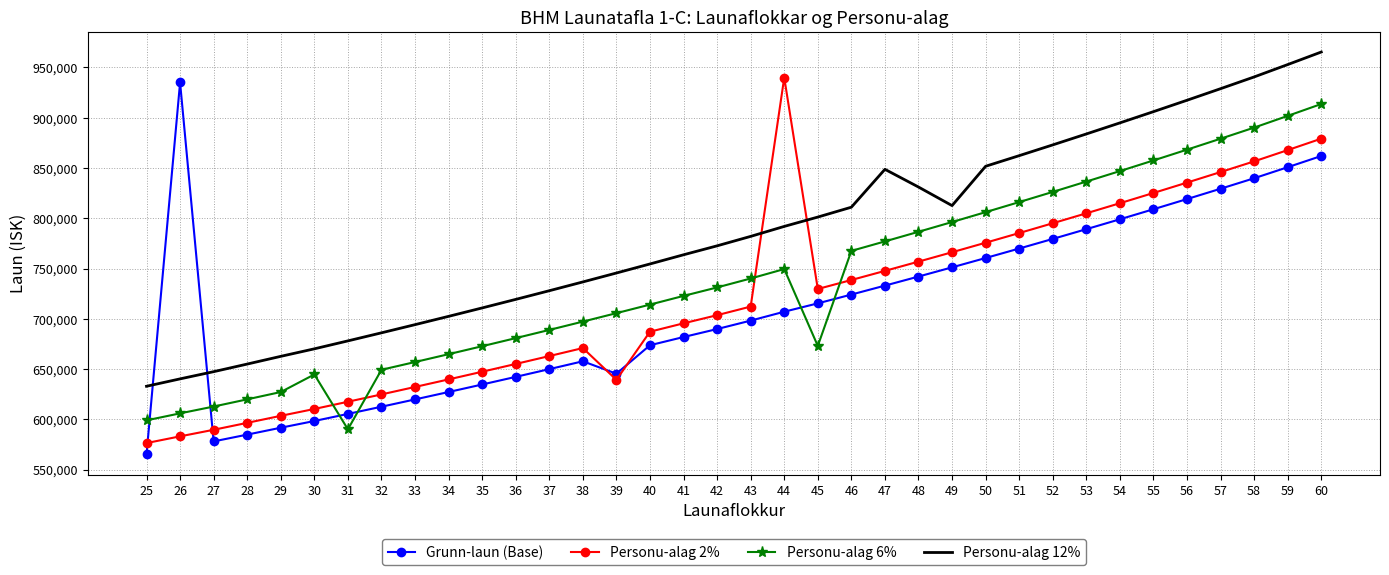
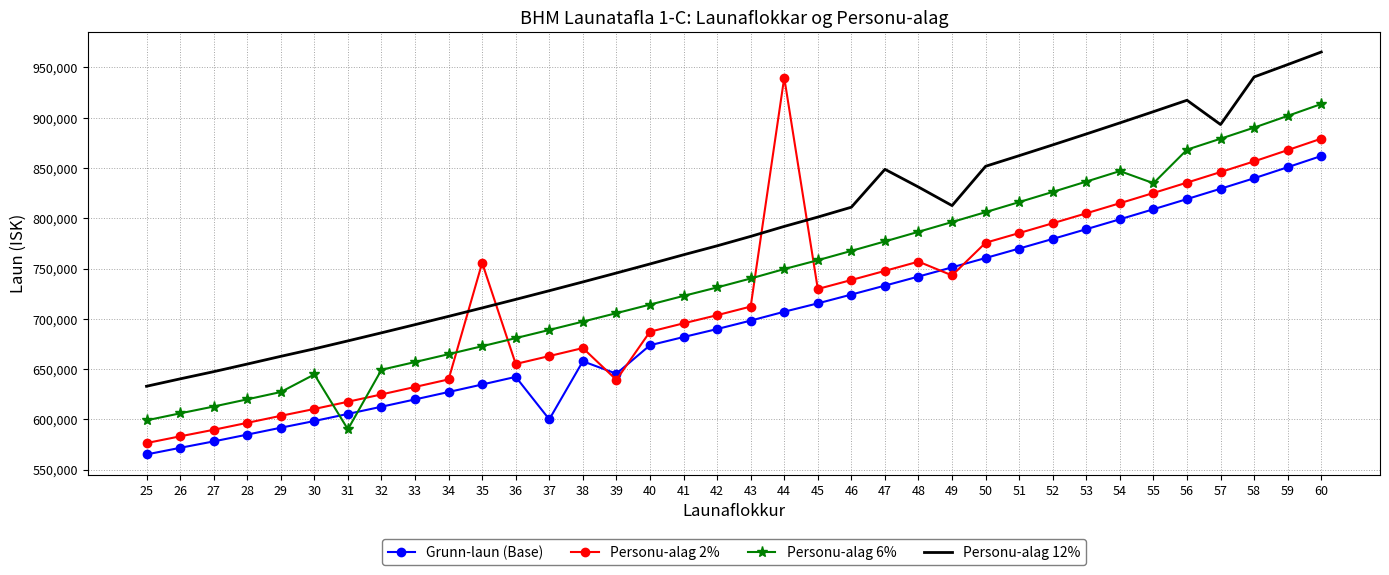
  {
    "Grunn-laun (Base)": {
      "25": "565,000",
-     "26": "935,000",
+     "26": "572,000",
      "27": "578,000",
      "28": "585,000",
      "29": "592,000",
      "30": "598,000",
      "31": "605,000",
      "32": "613,000",
      "33": "620,000",
      "34": "627,000",
      "35": "635,000",
      "36": "642,000",
-     "37": "650,000",
+     "37": "600,000",
      "38": "658,000",
      "39": "645,000",
      "40": "674,000",
      "41": "682,000",
      "42": "690,000",
      "43": "698,000",
      "44": "707,000",
      "45": "715,000",
      "46": "724,000",
      "47": "733,000",
      "48": "742,000",
      "49": "751,000",
      "50": "760,000",
      "51": "770,000",
      "52": "779,000",
      "53": "789,000",
      "54": "799,000",
      "55": "809,000",
      "56": "819,000",
      "57": "829,000",
      "58": "840,000",
      "59": "851,000",
      "60": "862,000"
    },
    "Personu-alag 2%": {
      "25": "576,000",
      "26": "583,000",
      "27": "590,000",
      "28": "596,000",
      "29": "603,000",
      "30": "610,000",
      "31": "617,000",
      "32": "625,000",
      "33": "632,000",
      "34": "640,000",
-     "35": "647,000",
+     "35": "756,000",
      "36": "655,000",
      "37": "663,000",
      "38": "671,000",
      "39": "639,000",
      "40": "687,000",
      "41": "695,000",
      "42": "704,000",
      "43": "712,000",
      "44": "940,000",
      "45": "730,000",
      "46": "739,000",
      "47": "748,000",
      "48": "757,000",
-     "49": "766,000",
+     "49": "743,000",
      "50": "776,000",
      "51": "785,000",
      "52": "795,000",
      "53": "805,000",
      "54": "815,000",
      "55": "825,000",
      "56": "835,000",
      "57": "846,000",
      "58": "857,000",
      "59": "868,000",
      "60": "879,000"
    },
    "Personu-alag 6%": {
      "25": "599,000",
      "26": "606,000",
      "27": "613,000",
      "28": "620,000",
      "29": "627,000",
      "30": "645,000",
      "31": "590,000",
      "32": "649,000",
      "33": "657,000",
      "34": "665,000",
      "35": "673,000",
      "36": "681,000",
      "37": "689,000",
      "38": "697,000",
      "39": "706,000",
      "40": "714,000",
      "41": "723,000",
      "42": "731,000",
      "43": "740,000",
      "44": "749,000",
-     "45": "673,000",
+     "45": "758,000",
      "46": "768,000",
      "47": "777,000",
      "48": "787,000",
      "49": "796,000",
      "50": "806,000",
      "51": "816,000",
      "52": "826,000",
      "53": "836,000",
      "54": "847,000",
-     "55": "857,000",
+     "55": "835,000",
      "56": "868,000",
      "57": "879,000",
      "58": "890,000",
      "59": "902,000",
      "60": "914,000"
    },
    "Personu-alag 12%": {
      "25": "633,000",
      "26": "640,000",
      "27": "647,000",
      "28": "655,000",
      "29": "663,000",
      "30": "670,000",
      "31": "678,000",
      "32": "686,000",
      "33": "694,000",
      "34": "702,000",
      "35": "711,000",
      "36": "719,000",
      "37": "728,000",
      "38": "737,000",
      "39": "746,000",
      "40": "755,000",
      "41": "764,000",
      "42": "773,000",
      "43": "782,000",
      "44": "792,000",
      "45": "801,000",
      "46": "811,000",
      "47": "849,000",
      "48": "831,000",
      "49": "813,000",
      "50": "852,000",
      "51": "862,000",
      "52": "873,000",
      "53": "884,000",
      "54": "895,000",
      "55": "906,000",
      "56": "917,000",
-     "57": "929,000",
+     "57": "893,000",
      "58": "941,000",
      "59": "953,000",
      "60": "965,000"
    }
  }
